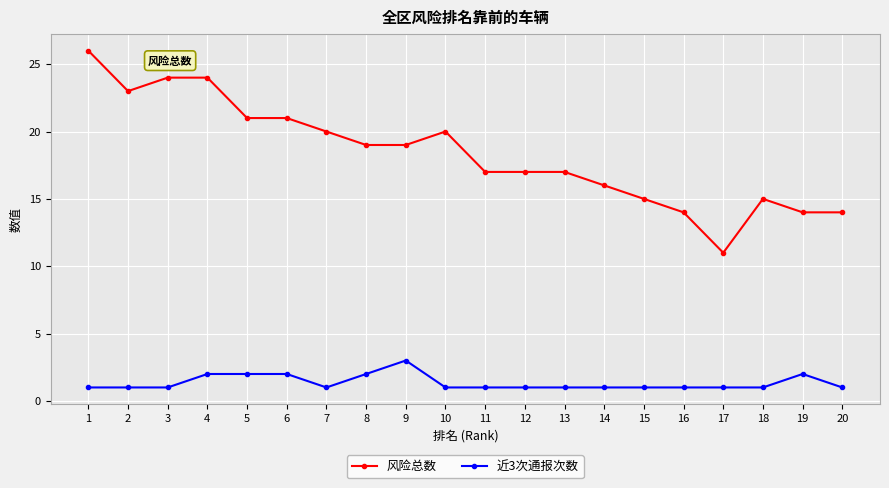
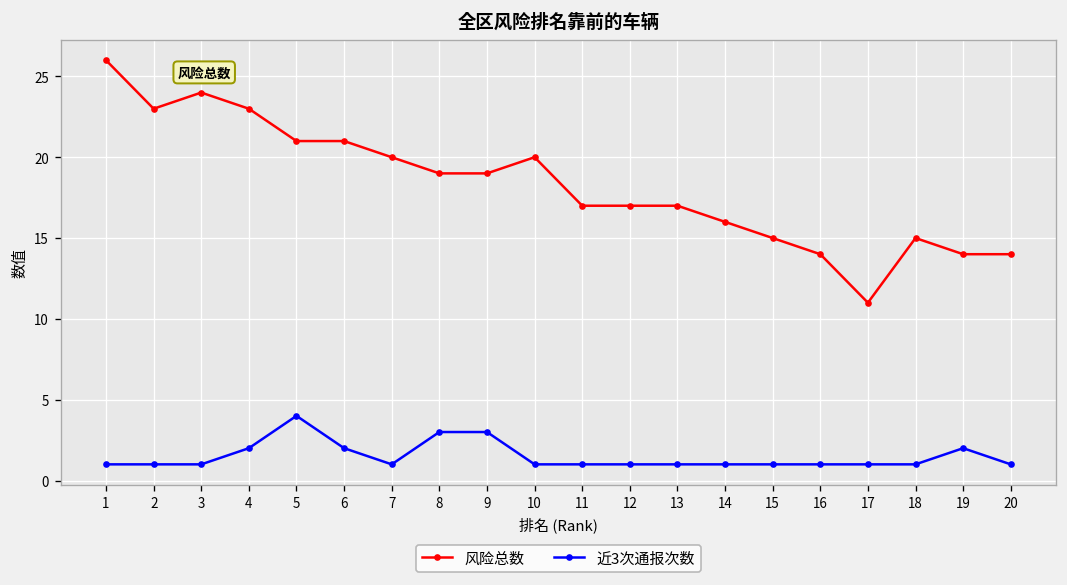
  {
    "风险总数": {
      "1": 26,
      "2": 23,
      "3": 24,
-     "4": 24,
+     "4": 23,
      "5": 21,
      "6": 21,
      "7": 20,
      "8": 19,
      "9": 19,
      "10": 20,
      "11": 17,
      "12": 17,
      "13": 17,
      "14": 16,
      "15": 15,
      "16": 14,
      "17": 11,
      "18": 15,
      "19": 14,
      "20": 14
    },
    "近3次通报次数": {
      "1": 1,
      "2": 1,
      "3": 1,
      "4": 2,
-     "5": 2,
+     "5": 4,
      "6": 2,
      "7": 1,
-     "8": 2,
+     "8": 3,
      "9": 3,
      "10": 1,
      "11": 1,
      "12": 1,
      "13": 1,
      "14": 1,
      "15": 1,
      "16": 1,
      "17": 1,
      "18": 1,
      "19": 2,
      "20": 1
    }
  }
